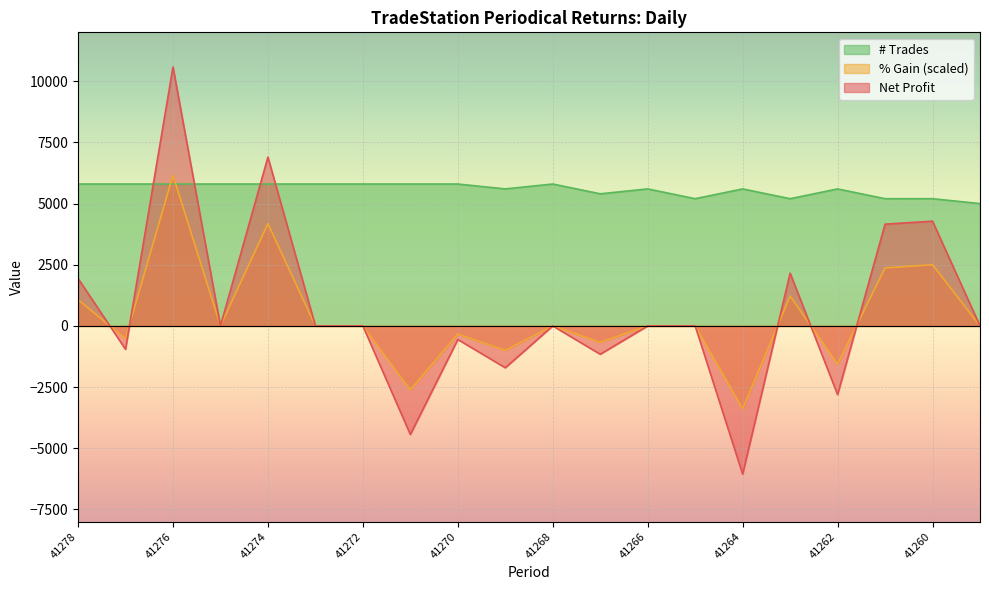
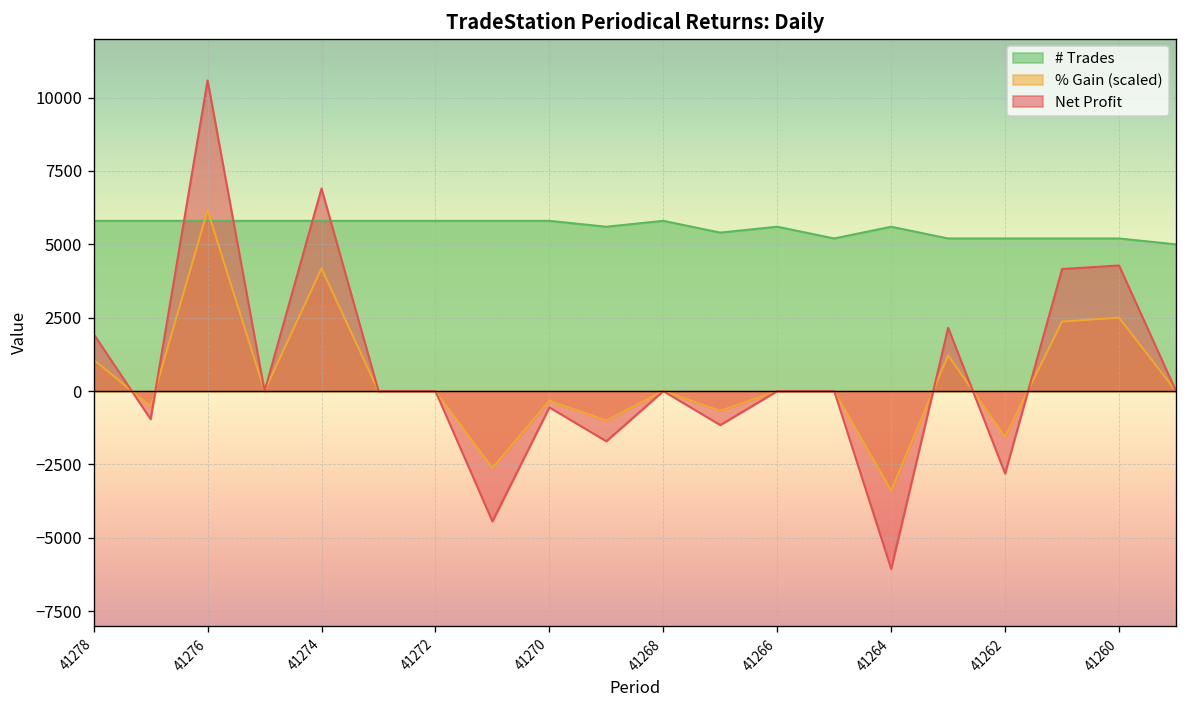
  {
    "# Trades": {
      "41278": 5800,
      "41276": 5800,
      "41274": 5800,
      "41272": 5800,
      "41270": 5800,
      "41268": 5800,
      "41266": 5600,
      "41264": 5600,
-     "41262": 5600,
+     "41262": 5200,
      "41260": 5200
    }
  }
